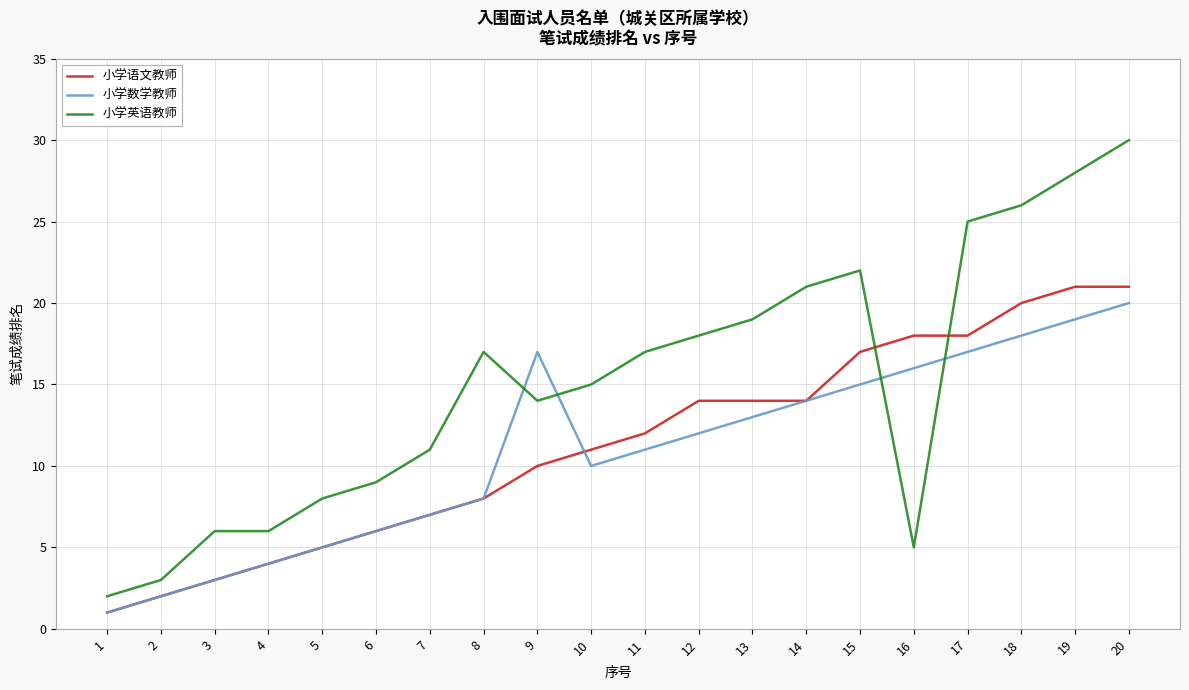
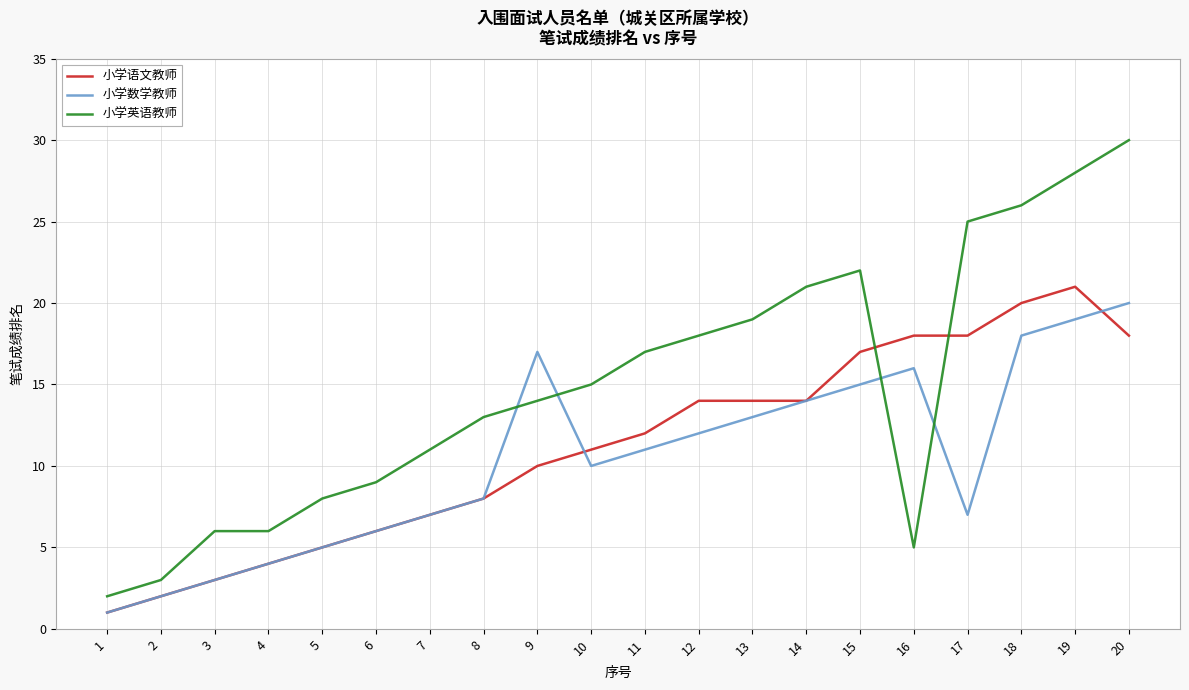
  {
    "小学语文教师": {
      "9": 10,
      "10": 11,
      "11": 12,
      "12": 14,
      "13": 14,
      "15": 17,
      "16": 18,
      "17": 18,
      "18": 20,
      "19": 21,
-     "20": 21
+     "20": 18
    },
    "小学数学教师": {
      "9": 17,
      "10": 10,
      "11": 11,
      "12": 12,
      "13": 13,
      "15": 15,
      "16": 16,
-     "17": 17,
+     "17": 7,
      "18": 18,
      "19": 19,
      "20": 20
    },
    "小学英语教师": {
      "1": 2,
      "2": 3,
      "3": 6,
      "4": 6,
      "5": 8,
      "6": 9,
      "7": 11,
-     "8": 17,
+     "8": 13,
      "9": 14,
      "10": 15,
      "11": 17,
      "12": 18,
      "13": 19,
      "14": 21,
      "15": 22,
      "16": 5,
      "17": 25,
      "18": 26,
      "19": 28,
      "20": 30
    }
  }
